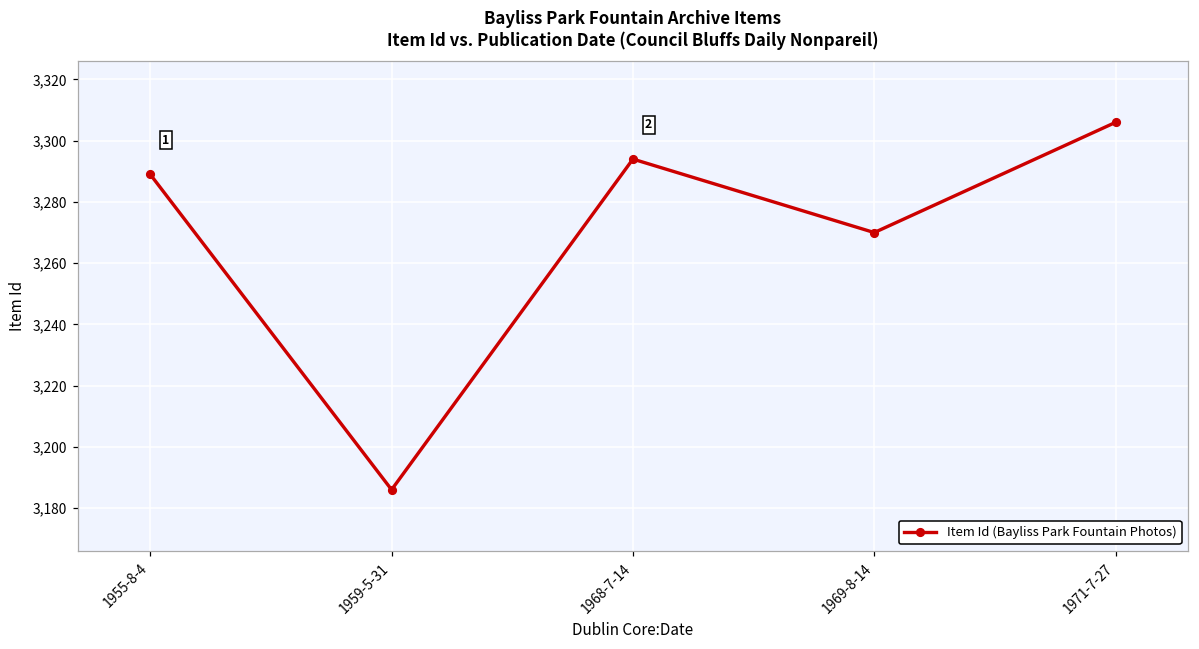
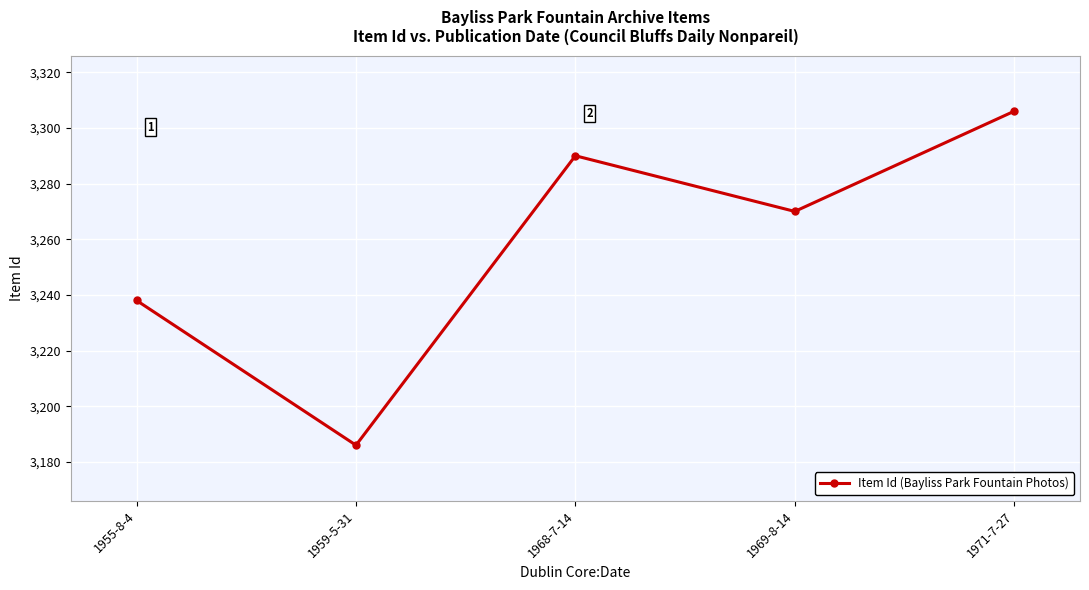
  {
-   "1955-8-4": "3,289",
+   "1955-8-4": "3,238",
    "1959-5-31": "3,186",
-   "1968-7-14": "3,294",
+   "1968-7-14": "3,290",
    "1969-8-14": "3,270",
    "1971-7-27": "3,306"
  }
